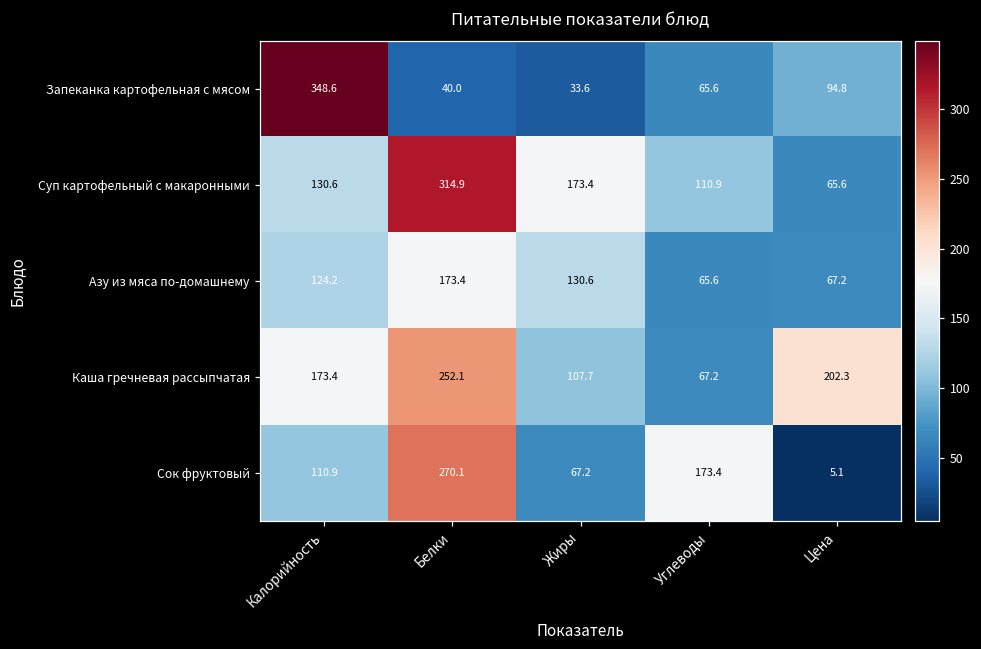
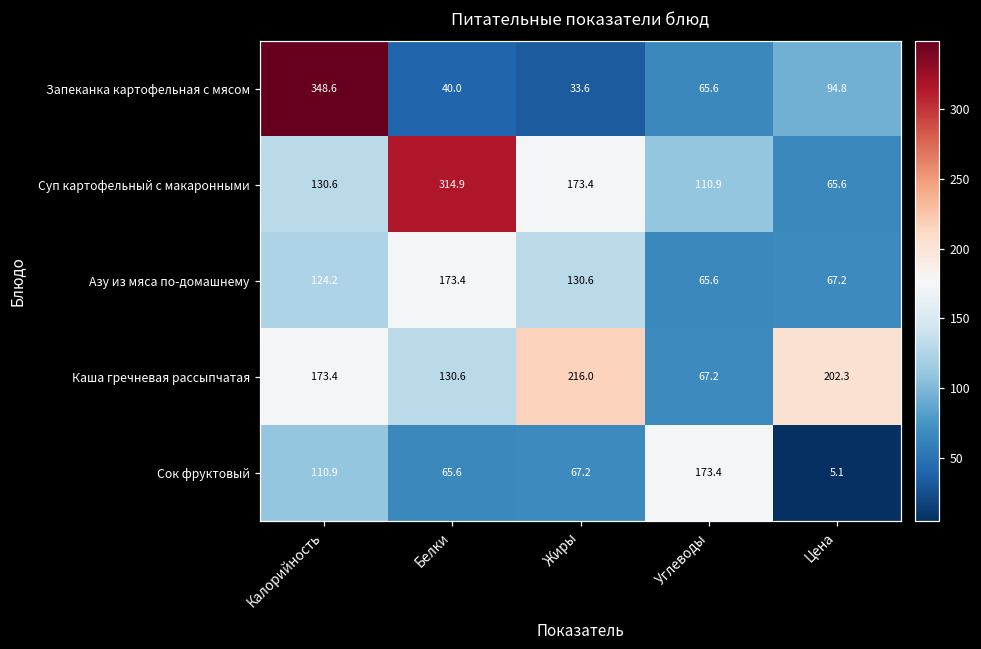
  {
    "Запеканка картофельная с мясом": {
      "Калорийность": 348.6,
      "Белки": 40.0,
      "Жиры": 33.6,
      "Углеводы": 65.6,
      "Цена": 94.8
    },
    "Суп картофельный с макаронными": {
      "Калорийность": 130.6,
      "Белки": 314.9,
      "Жиры": 173.4,
      "Углеводы": 110.9,
      "Цена": 65.6
    },
    "Азу из мяса по-домашнему": {
      "Калорийность": 124.2,
      "Белки": 173.4,
      "Жиры": 130.6,
      "Углеводы": 65.6,
      "Цена": 67.2
    },
    "Каша гречневая рассыпчатая": {
      "Калорийность": 173.4,
-     "Белки": 252.1,
-     "Жиры": 107.7,
+     "Белки": 130.6,
+     "Жиры": 216.0,
      "Углеводы": 67.2,
      "Цена": 202.3
    },
    "Сок фруктовый": {
      "Калорийность": 110.9,
-     "Белки": 270.1,
+     "Белки": 65.6,
      "Жиры": 67.2,
      "Углеводы": 173.4,
      "Цена": 5.1
    }
  }
